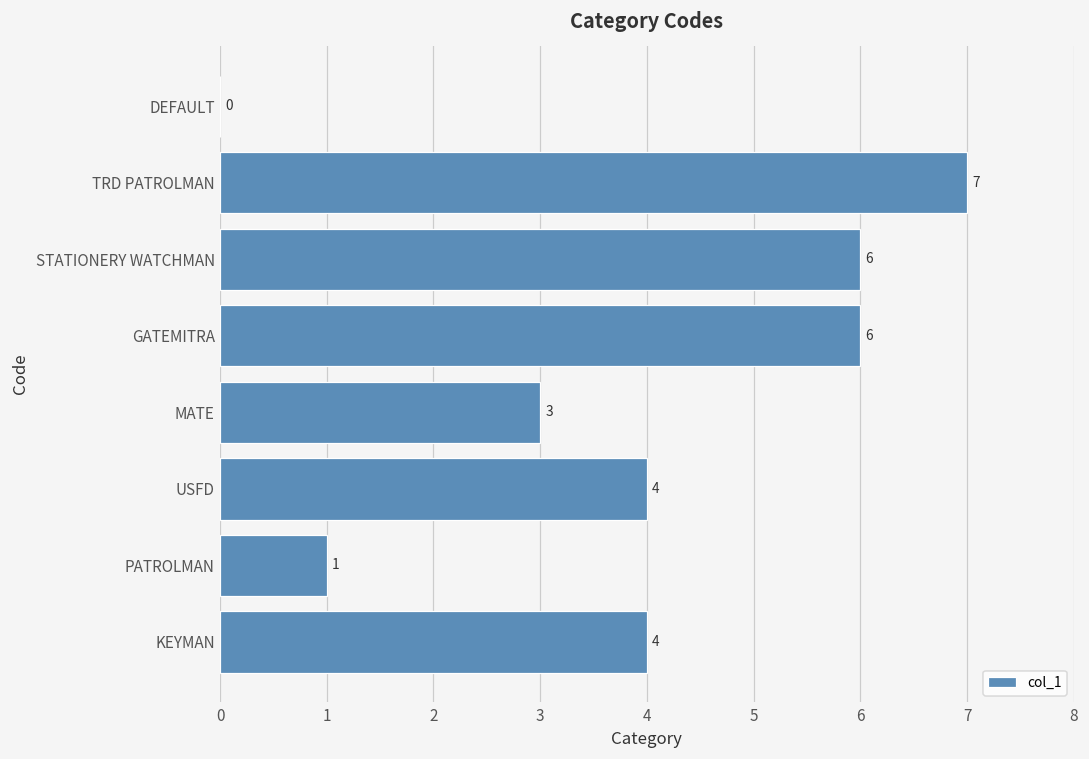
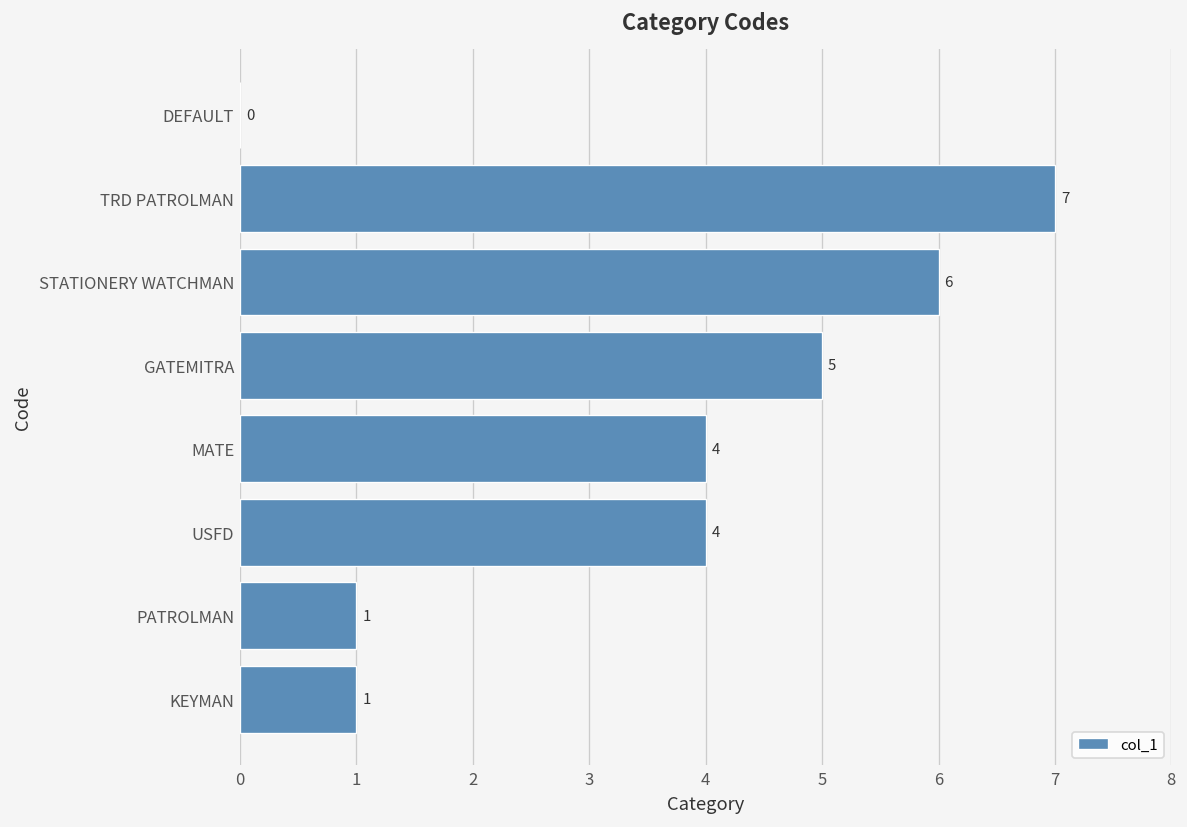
  {
    "DEFAULT": 0,
    "TRD PATROLMAN": 7,
    "STATIONERY WATCHMAN": 6,
-   "GATEMITRA": 6,
-   "MATE": 3,
+   "GATEMITRA": 5,
+   "MATE": 4,
    "USFD": 4,
    "PATROLMAN": 1,
-   "KEYMAN": 4
+   "KEYMAN": 1
  }
